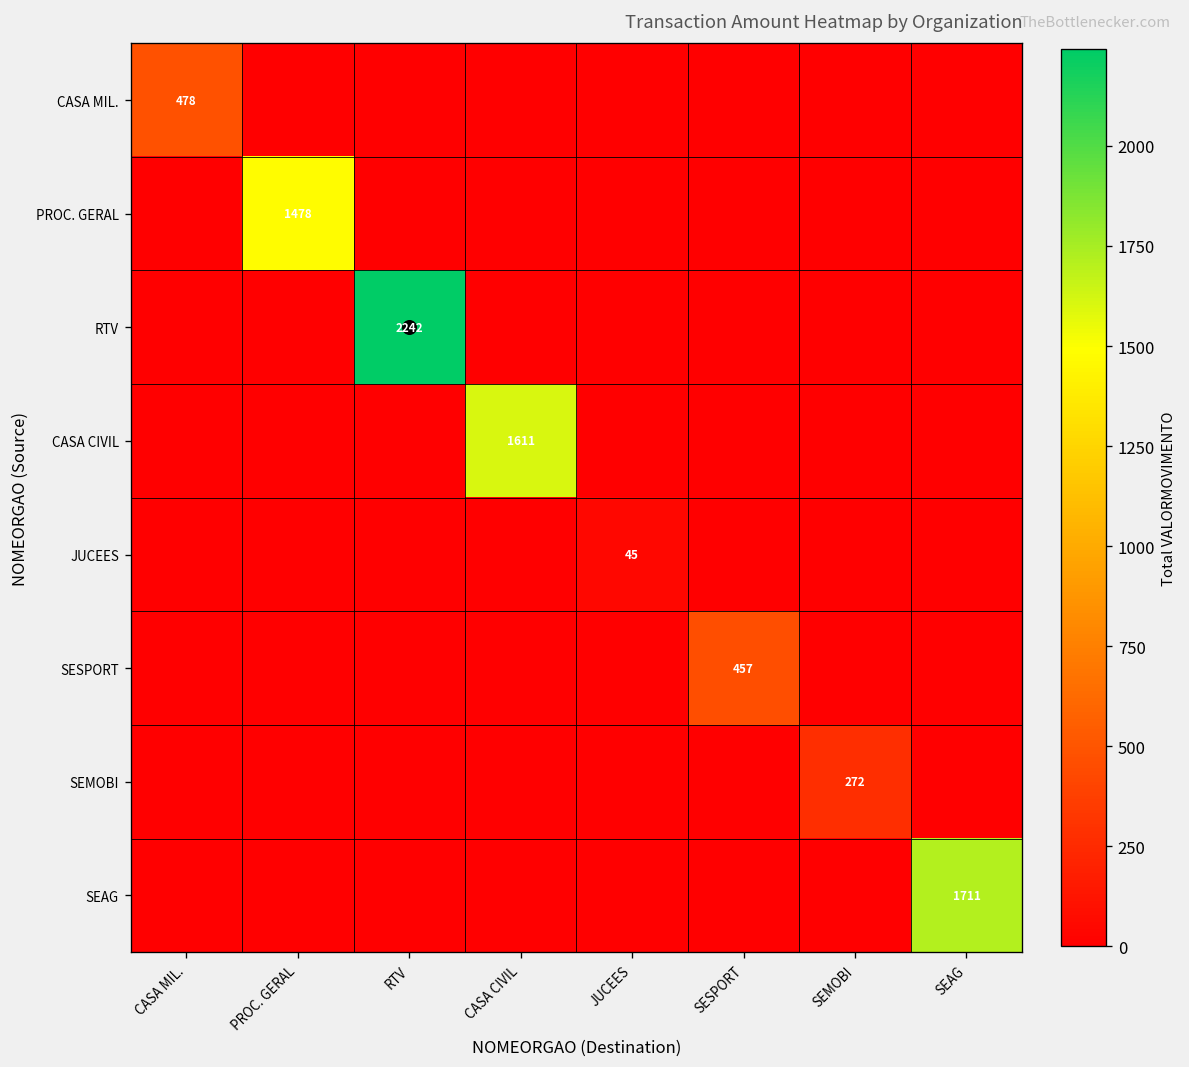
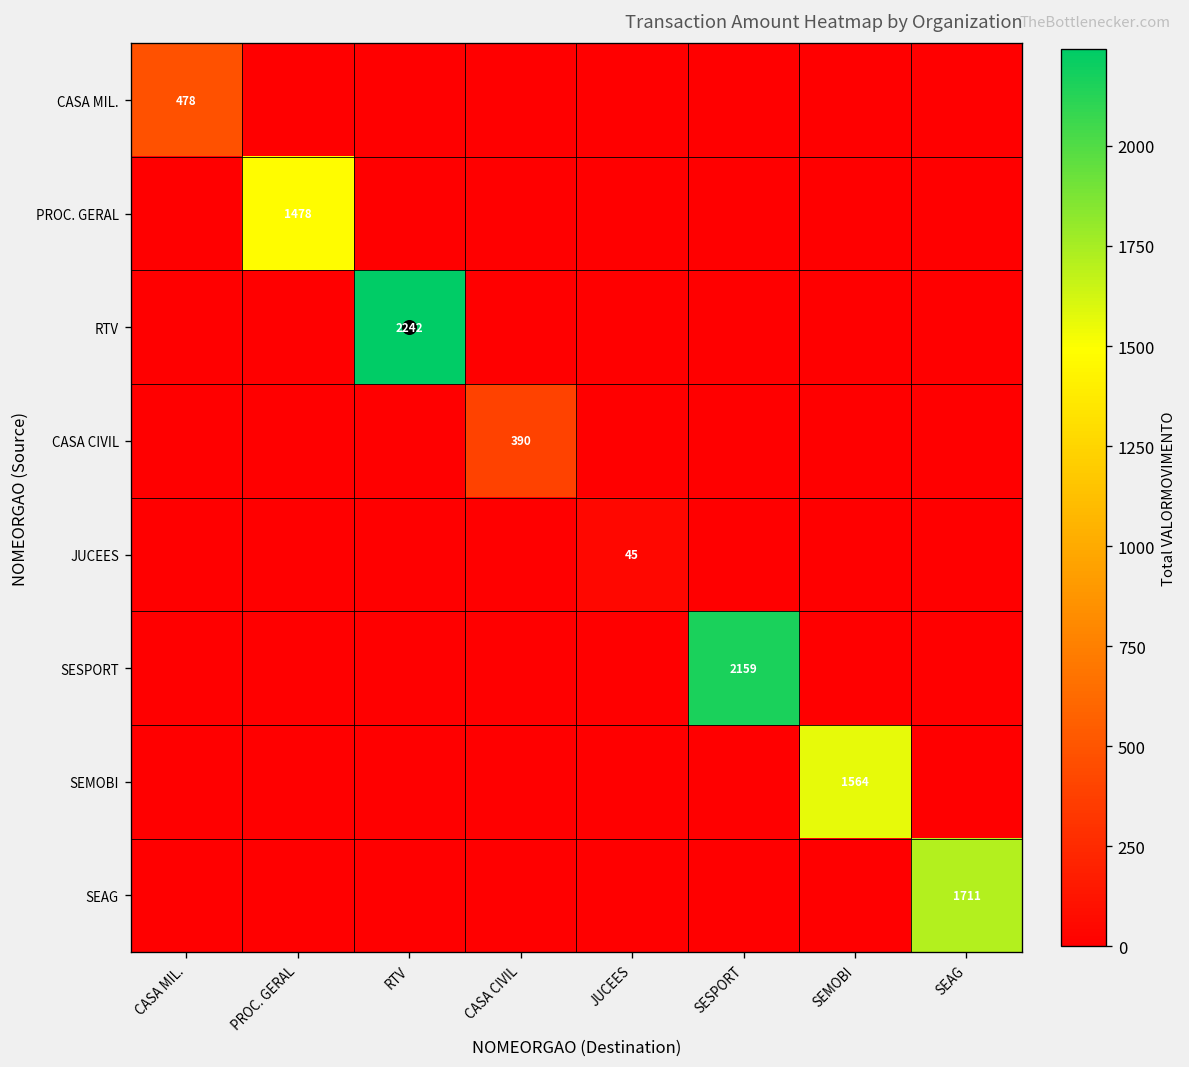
  {
    "CASA MIL.": {
      "CASA MIL.": 478
    },
    "PROC. GERAL": {
      "PROC. GERAL": 1478
    },
    "CASA CIVIL": {
-     "CASA CIVIL": 1611
+     "CASA CIVIL": 390
    },
    "JUCEES": {
      "JUCEES": 45
    },
    "SESPORT": {
-     "SESPORT": 457
+     "SESPORT": 2159
    },
    "SEMOBI": {
-     "SEMOBI": 272
+     "SEMOBI": 1564
    },
    "SEAG": {
      "SEAG": 1711
    }
  }
